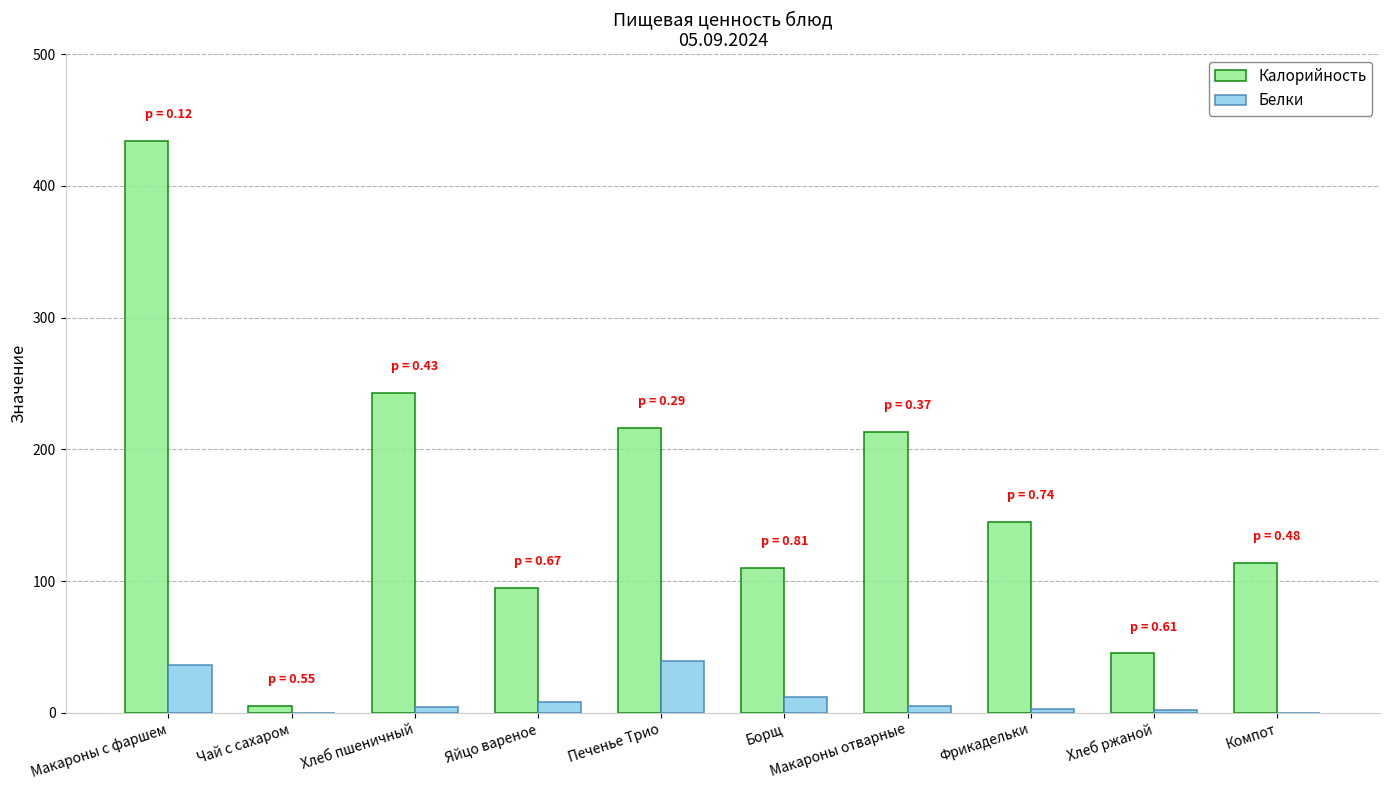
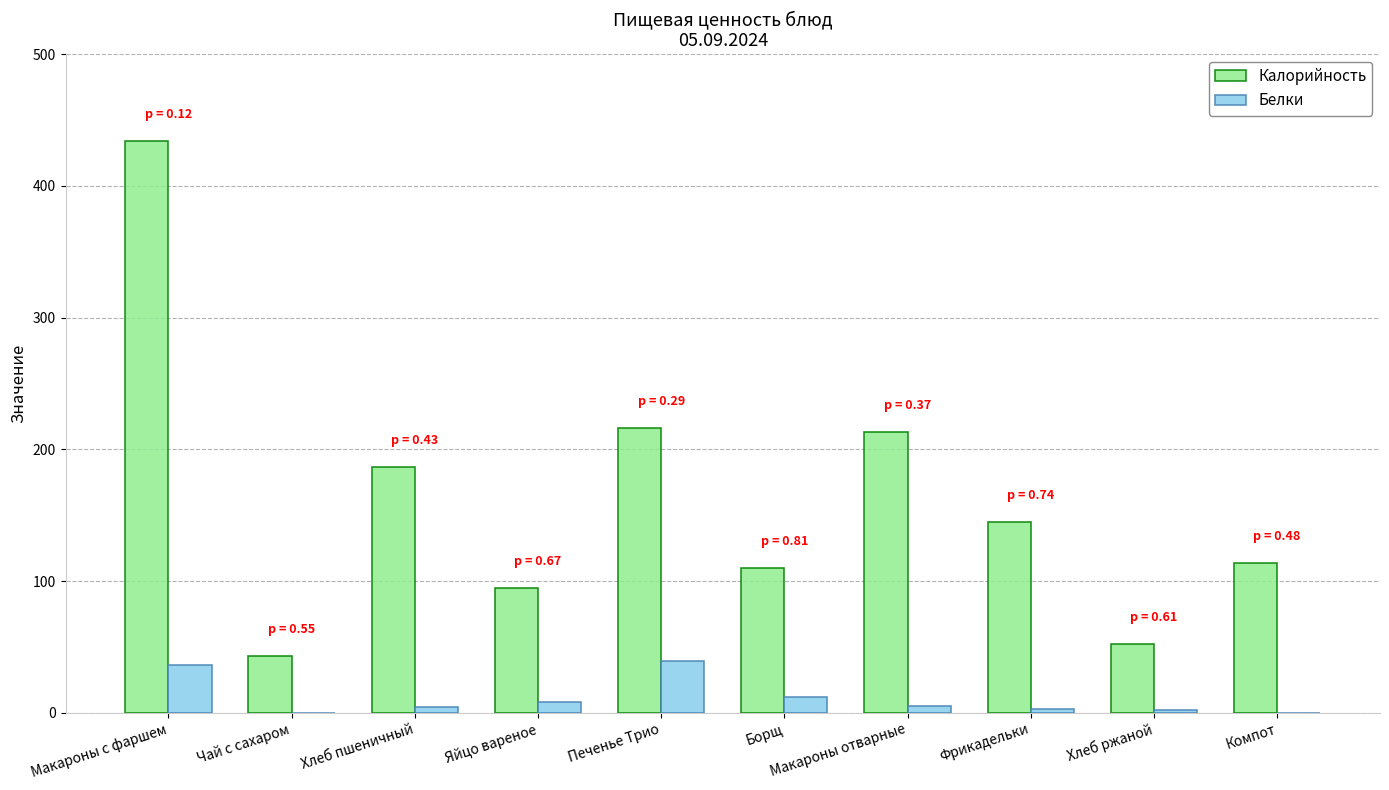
  {
    "Калорийность": {
-     "Чай с сахаром": 5,
-     "Хлеб пшеничный": 243,
-     "Хлеб ржаной": 45
+     "Чай с сахаром": 43,
+     "Хлеб пшеничный": 187,
+     "Хлеб ржаной": 52
    },
    "Белки": {
      "Макароны с фаршем": 36,
      "Чай с сахаром": 0,
      "Хлеб пшеничный": 5,
      "Яйцо вареное": 8,
      "Печенье Трио": 39,
      "Борщ": 12,
      "Макароны отварные": 5,
      "Фрикадельки": 3,
      "Хлеб ржаной": 2,
      "Компот": 0
    }
  }
